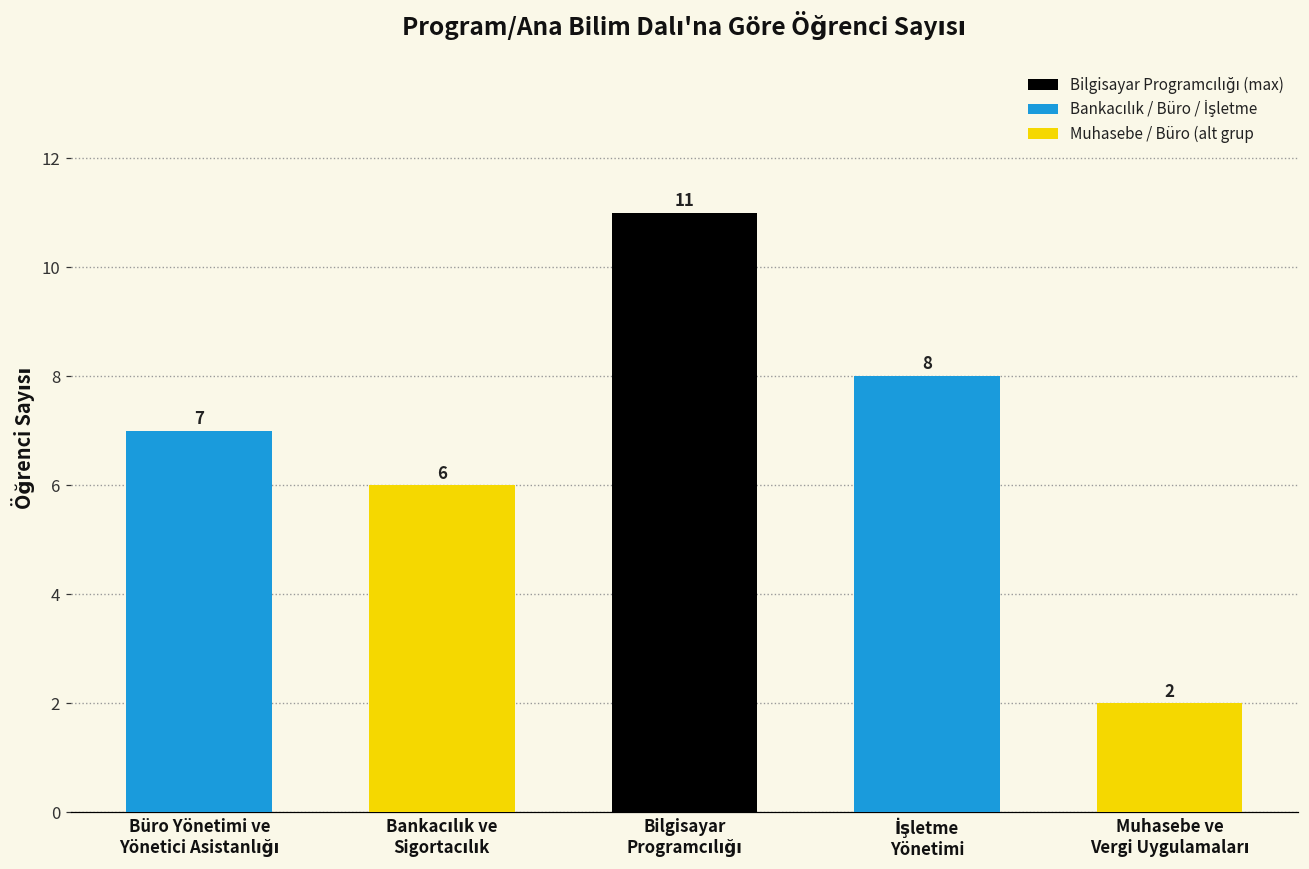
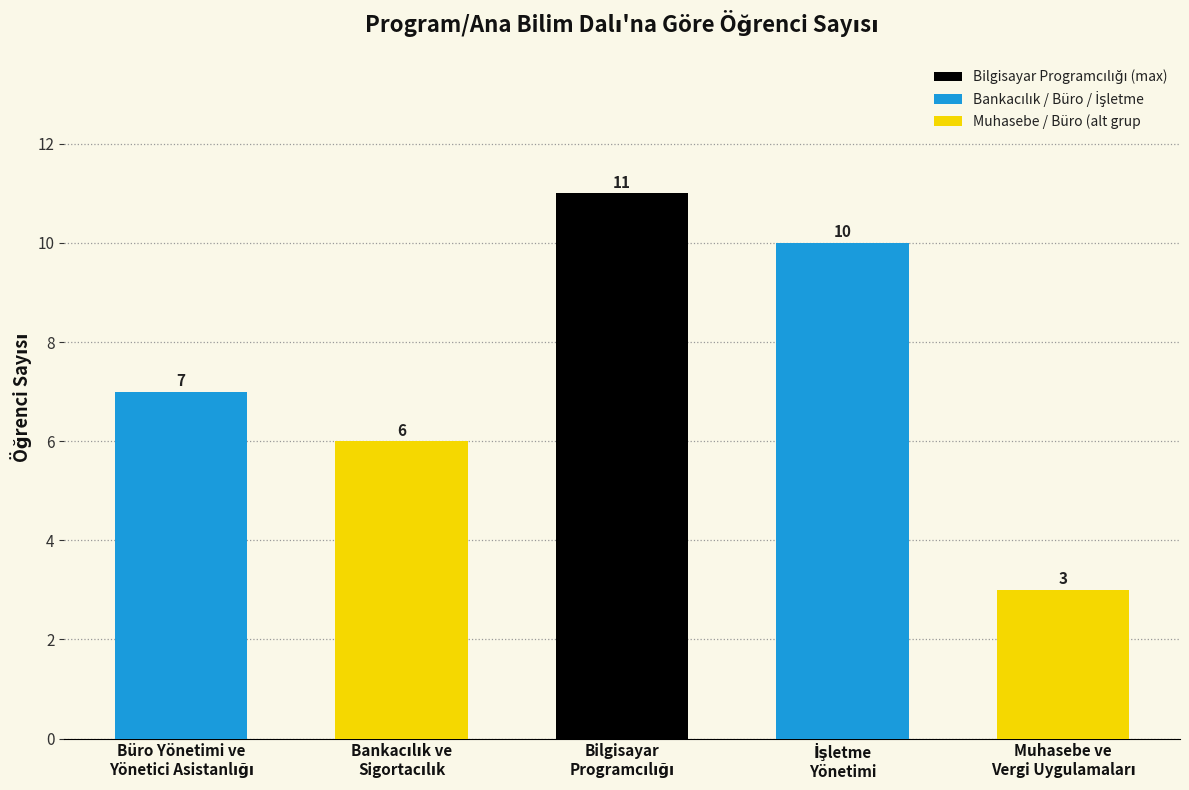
  {
    "Büro Yönetimi ve Yönetici Asistanlığı": 7,
    "Bankacılık ve Sigortacılık": 6,
    "Bilgisayar Programcılığı": 11,
-   "İşletme Yönetimi": 8,
-   "Muhasebe ve Vergi Uygulamaları": 2
+   "İşletme Yönetimi": 10,
+   "Muhasebe ve Vergi Uygulamaları": 3
  }
